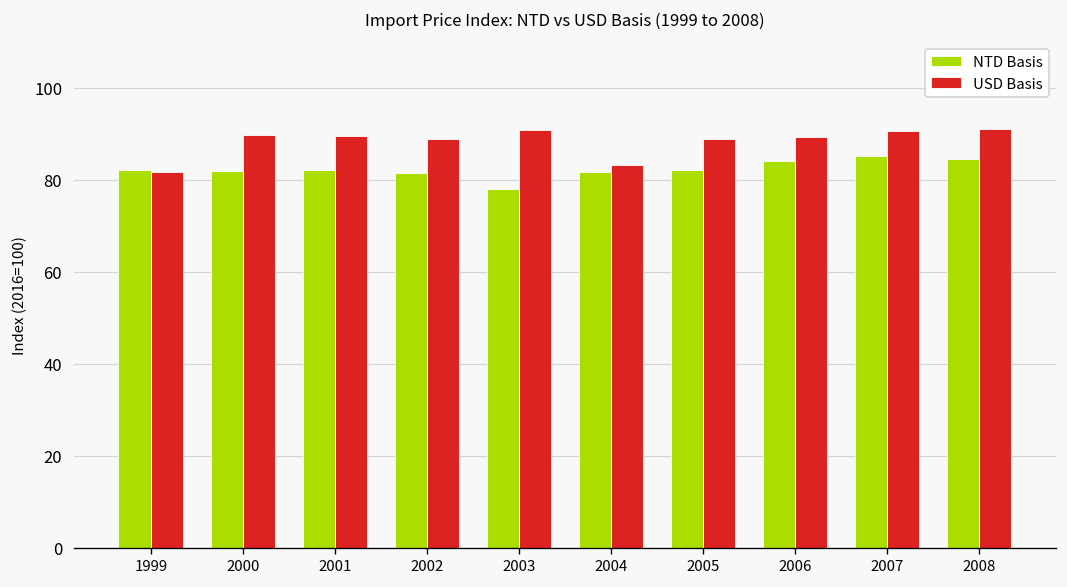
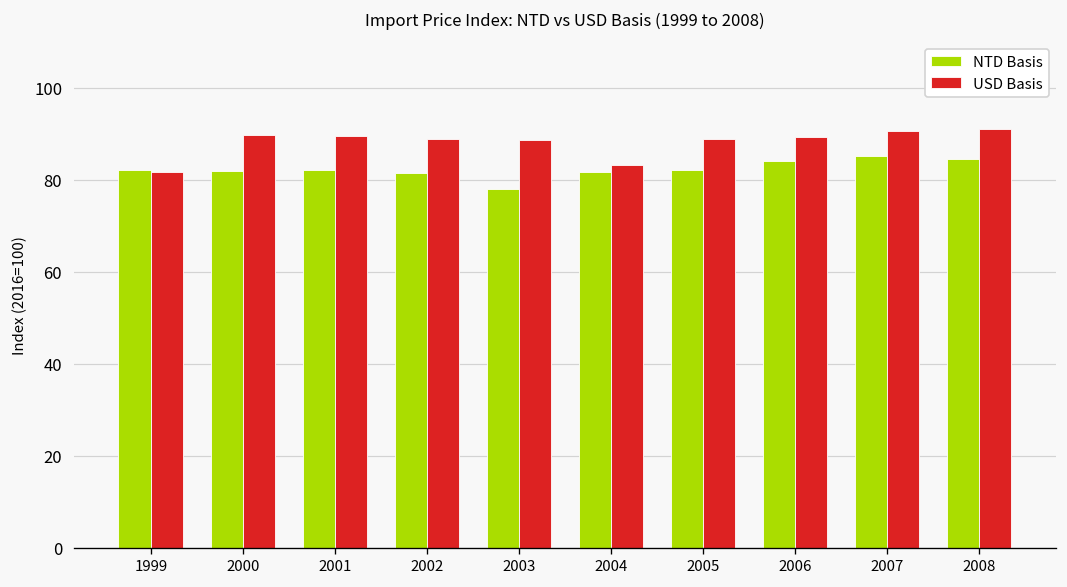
  {
    "NTD Basis": {
      "1999": 82,
      "2000": 82,
      "2001": 82,
      "2002": 81,
      "2003": 78,
      "2004": 82,
      "2005": 82,
      "2006": 84,
      "2007": 85,
      "2008": 85
    },
    "USD Basis": {
      "1999": 82,
      "2000": 90,
      "2001": 90,
      "2002": 89,
-     "2003": 91,
+     "2003": 89,
      "2004": 83,
      "2005": 89,
      "2006": 89,
      "2007": 91,
      "2008": 91
    }
  }
